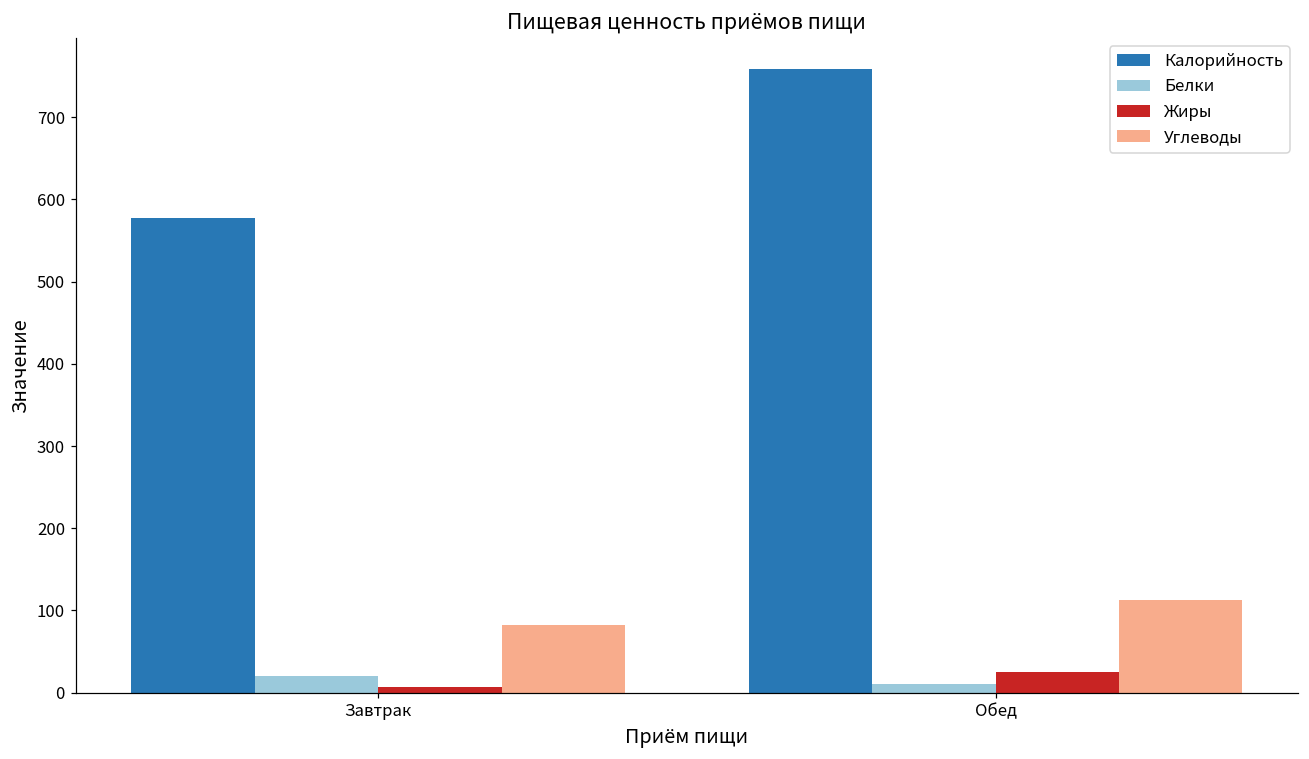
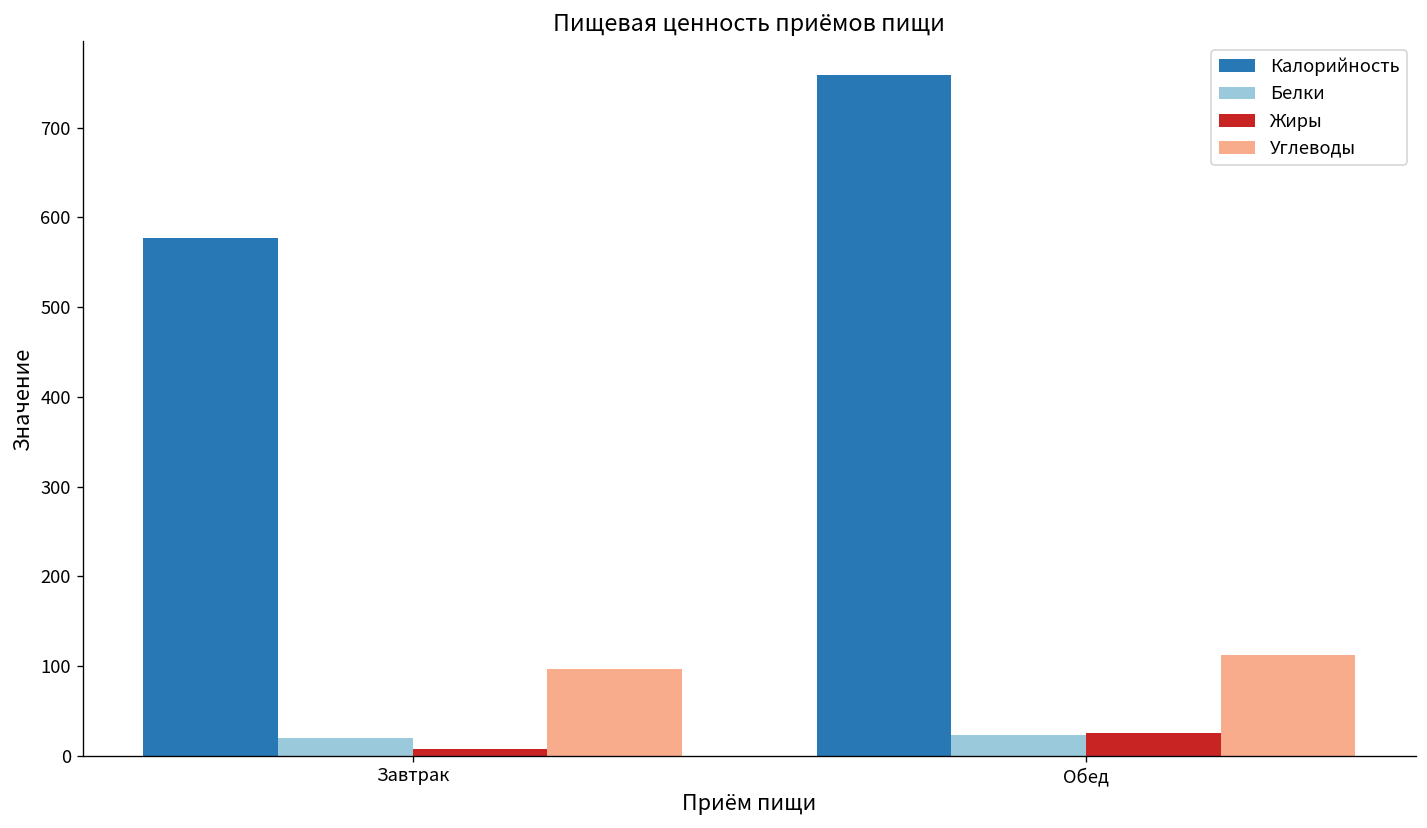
  {
    "Калорийность": {
      "Завтрак": 580,
      "Обед": 760
    },
    "Белки": {
      "Завтрак": 20,
-     "Обед": 10
+     "Обед": 20
    },
    "Жиры": {
      "Завтрак": 10,
      "Обед": 30
    },
    "Углеводы": {
-     "Завтрак": 80,
+     "Завтрак": 100,
      "Обед": 110
    }
  }
